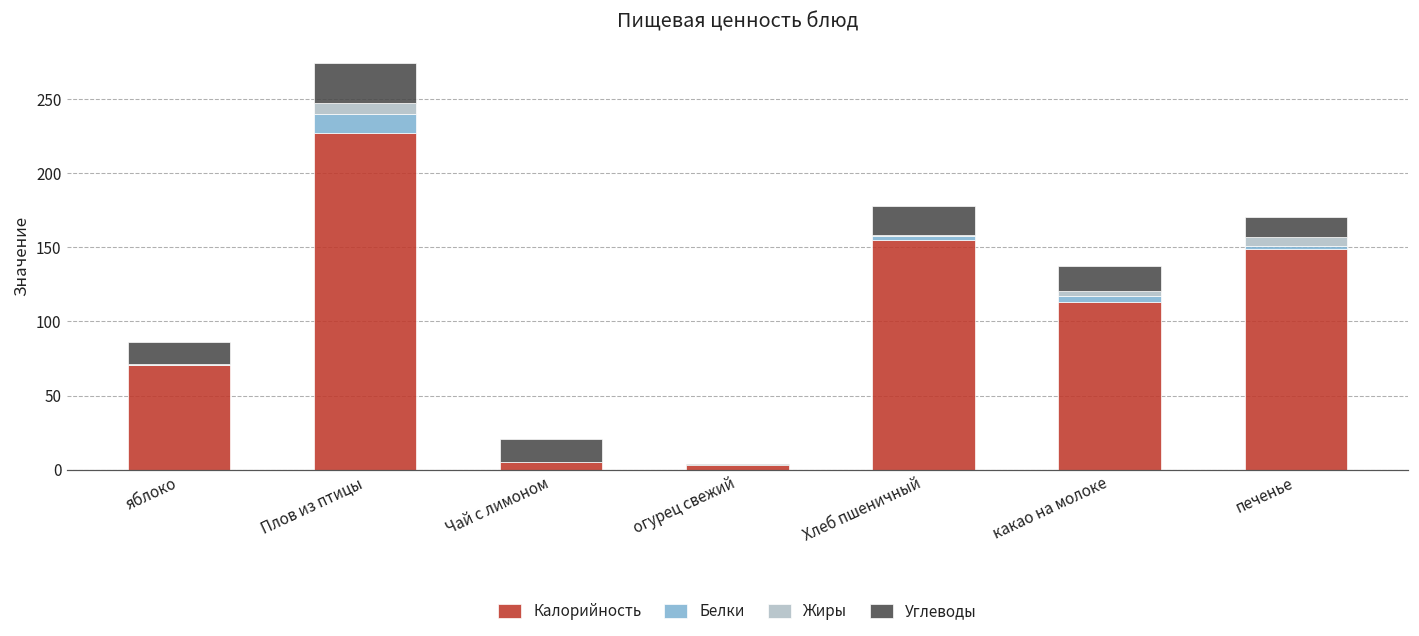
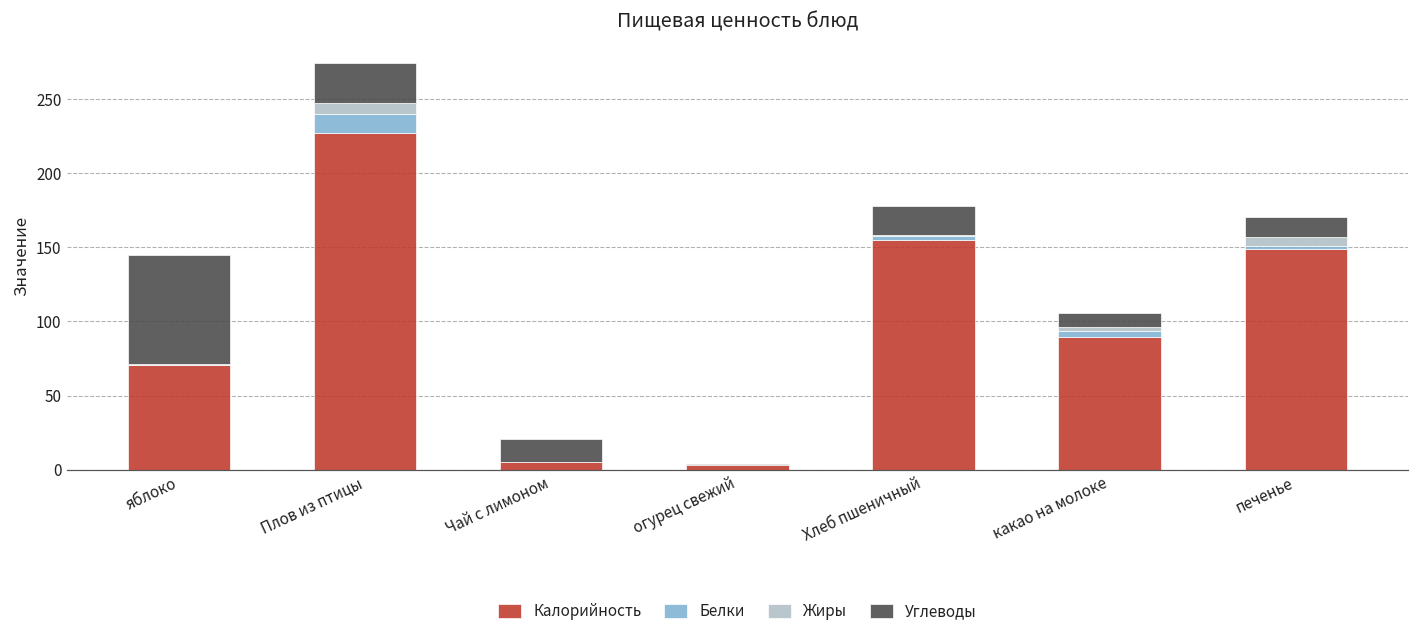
  {
    "Калорийность": {
      "яблоко": 70,
      "Плов из птицы": 227,
      "Чай с лимоном": 5,
      "огурец свежий": 3,
      "Хлеб пшеничный": 155,
-     "какао на молоке": 113,
+     "какао на молоке": 89,
      "печенье": 149
    },
    "Углеводы": {
-     "яблоко": 15,
+     "яблоко": 73,
      "Плов из птицы": 27,
      "Чай с лимоном": 15,
      "Хлеб пшеничный": 19,
-     "какао на молоке": 17,
+     "какао на молоке": 9,
      "печенье": 13
    }
  }
